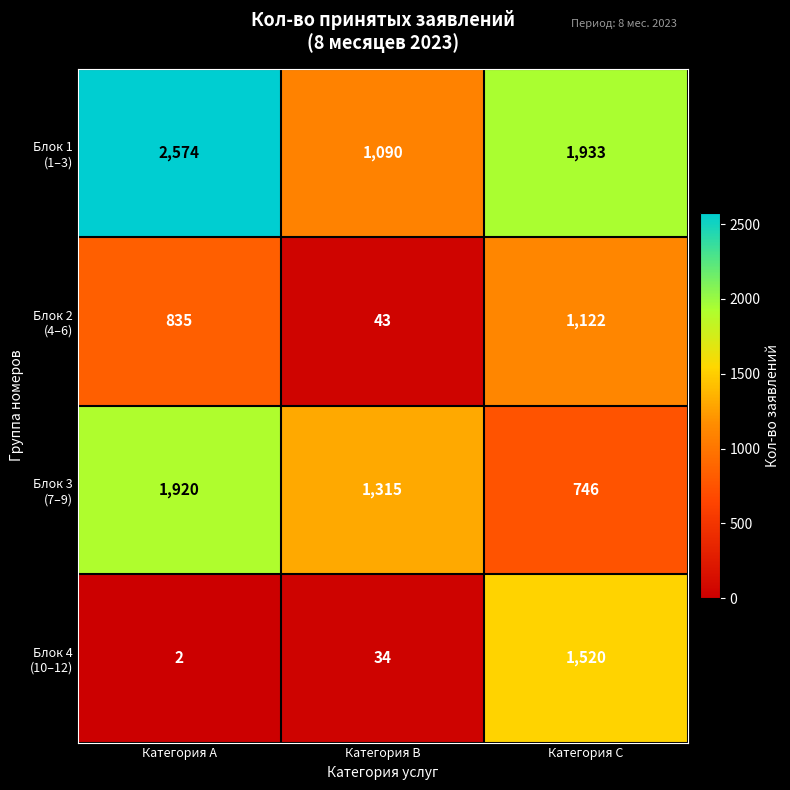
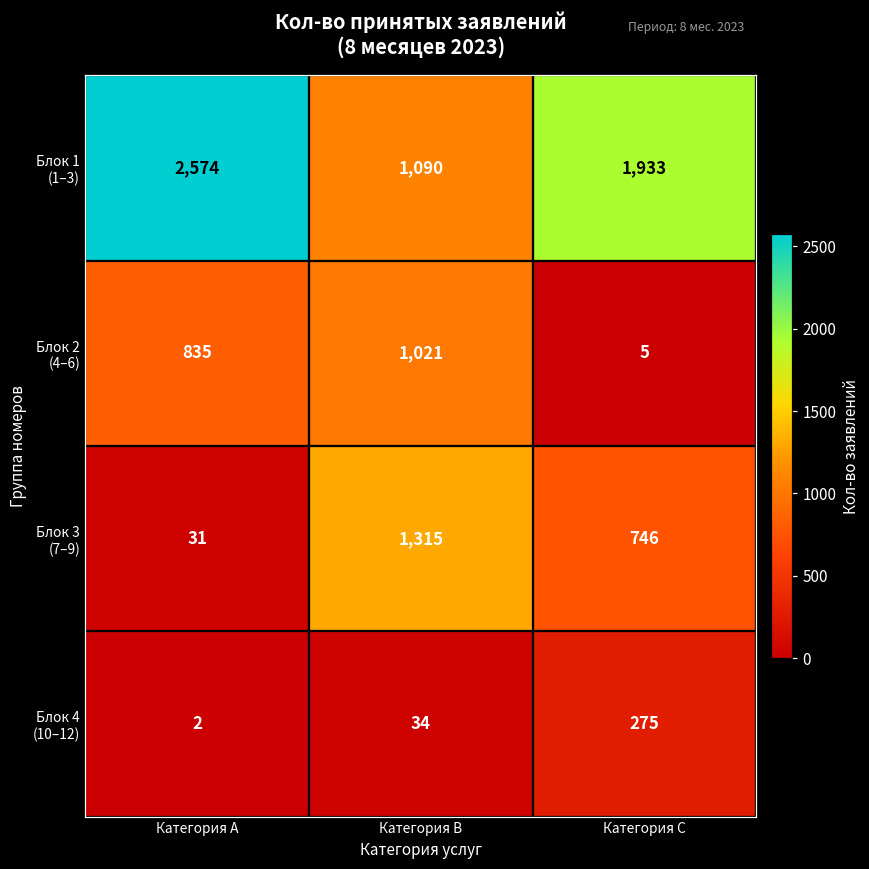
  {
    "Блок 1 (1–3)": {
      "Категория A": "2,574",
      "Категория B": "1,090",
      "Категория C": "1,933"
    },
    "Блок 2 (4–6)": {
      "Категория A": "835",
-     "Категория B": "43",
-     "Категория C": "1,122"
+     "Категория B": "1,021",
+     "Категория C": "5"
    },
    "Блок 3 (7–9)": {
-     "Категория A": "1,920",
+     "Категория A": "31",
      "Категория B": "1,315",
      "Категория C": "746"
    },
    "Блок 4 (10–12)": {
      "Категория A": "2",
      "Категория B": "34",
-     "Категория C": "1,520"
+     "Категория C": "275"
    }
  }
